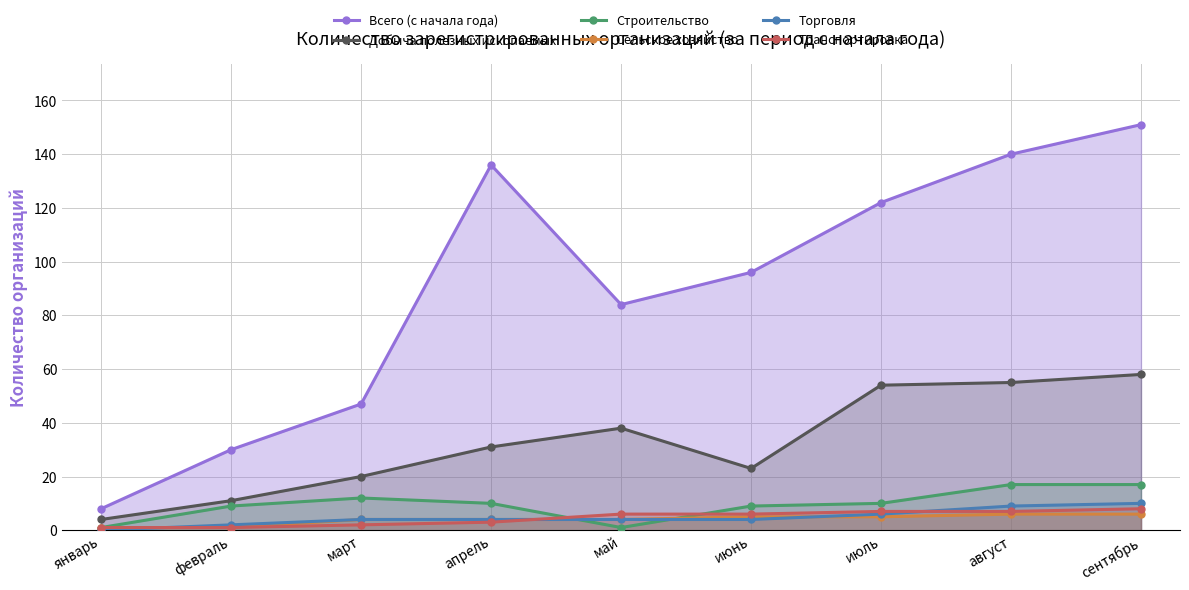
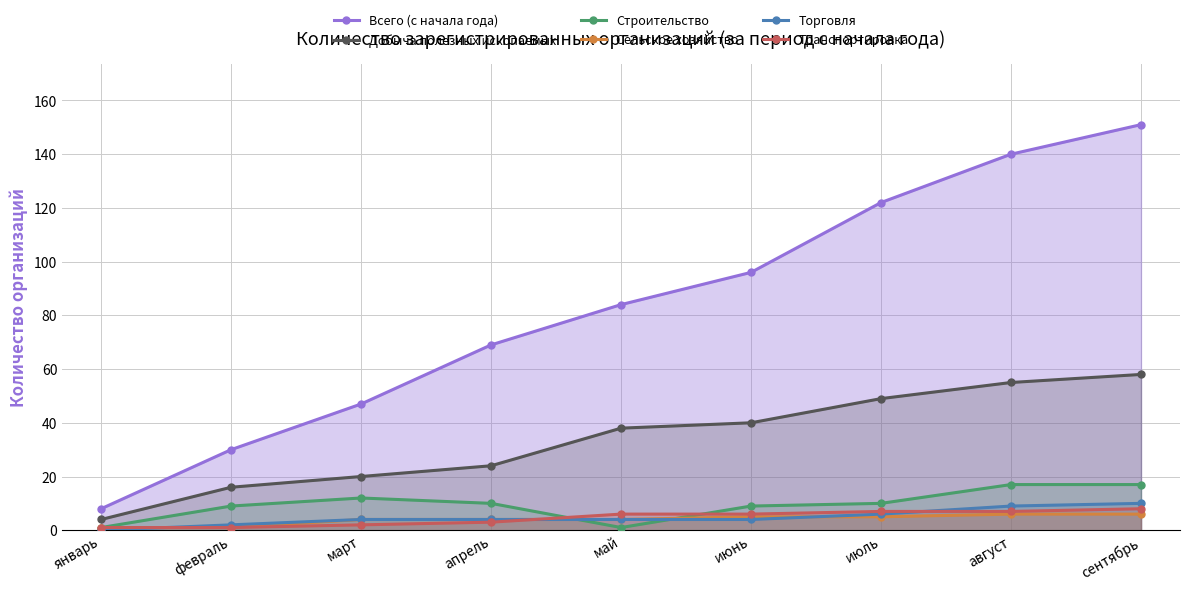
  {
    "Всего (с начала года)": {
      "январь": 8,
      "февраль": 30,
      "март": 47,
-     "апрель": 136,
+     "апрель": 69,
      "май": 84,
      "июнь": 96,
      "июль": 122,
      "август": 140,
      "сентябрь": 151
    },
    "Добыча полезных ископаемых": {
      "январь": 4,
-     "февраль": 11,
+     "февраль": 16,
      "март": 20,
-     "апрель": 31,
+     "апрель": 24,
      "май": 38,
-     "июнь": 23,
-     "июль": 54,
+     "июнь": 40,
+     "июль": 49,
      "август": 55,
      "сентябрь": 58
    },
    "Строительство": {
      "февраль": 9,
      "март": 12,
      "апрель": 10,
      "май": 1,
      "июнь": 9,
      "июль": 10,
      "август": 17,
      "сентябрь": 17
    },
    "Торговля": {
      "январь": 0,
      "февраль": 2,
      "июнь": 4,
      "июль": 6,
      "август": 9,
      "сентябрь": 10
    }
  }
